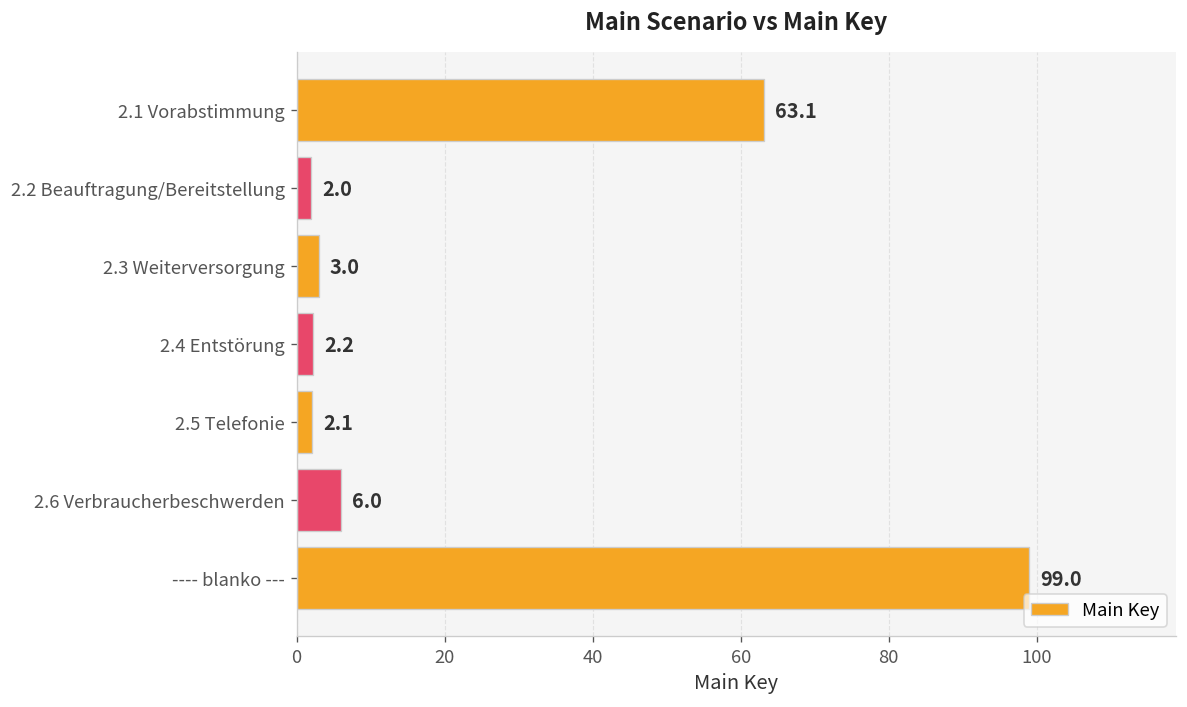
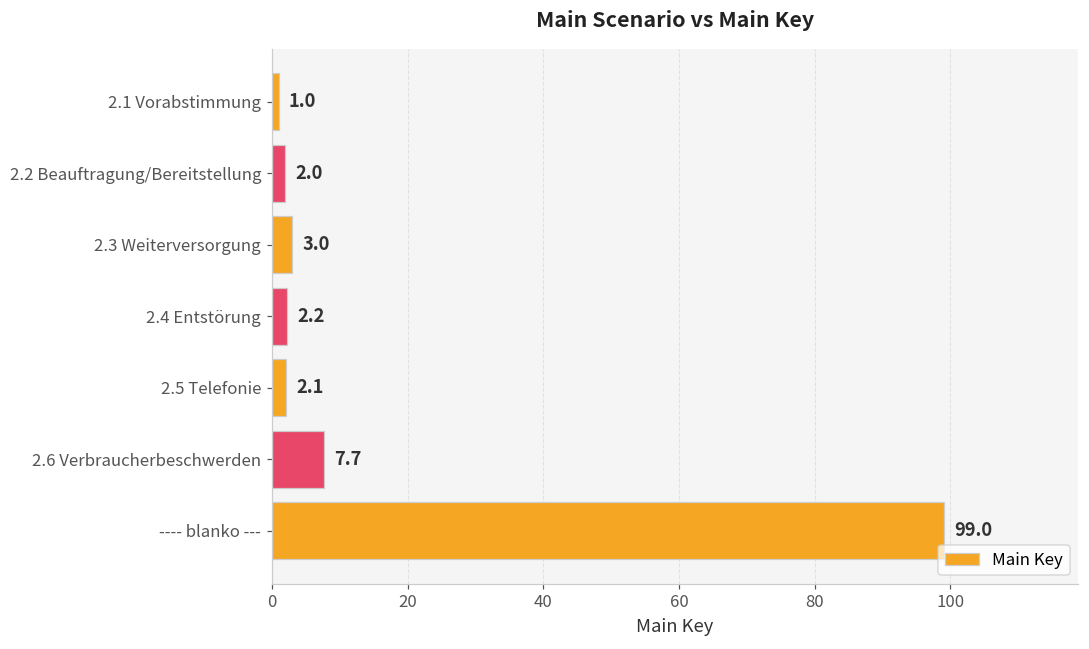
  {
-   "2.1 Vorabstimmung": 63.1,
+   "2.1 Vorabstimmung": 1.0,
    "2.2 Beauftragung/Bereitstellung": 2.0,
    "2.3 Weiterversorgung": 3.0,
    "2.4 Entstörung": 2.2,
    "2.5 Telefonie": 2.1,
-   "2.6 Verbraucherbeschwerden": 6.0,
+   "2.6 Verbraucherbeschwerden": 7.7,
    "---- blanko ---": 99.0
  }
